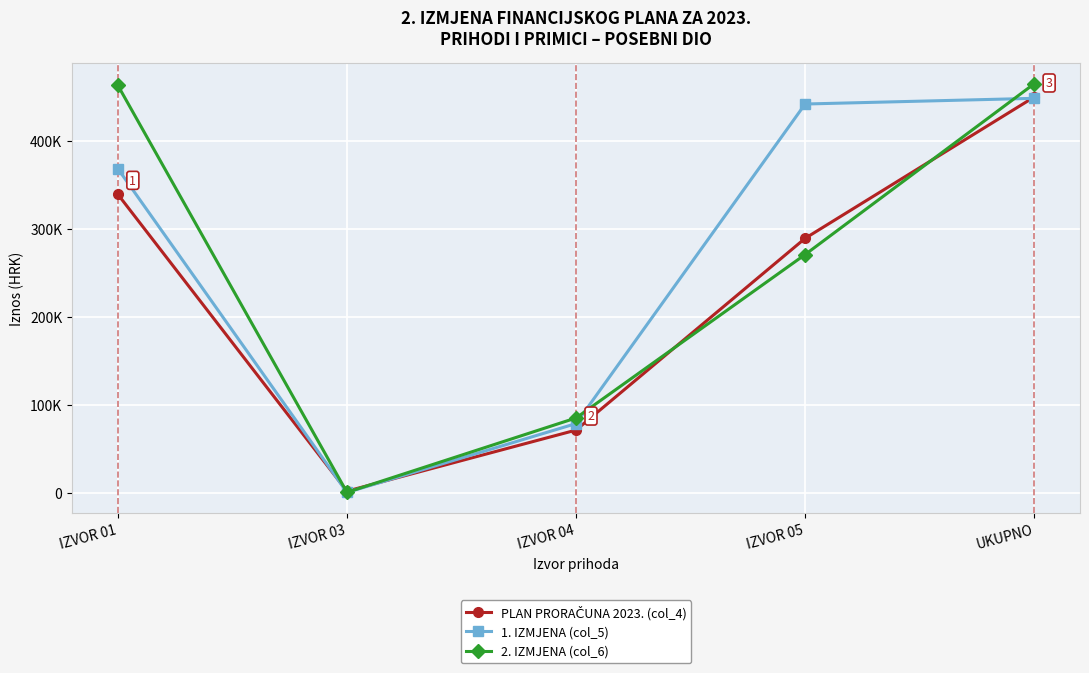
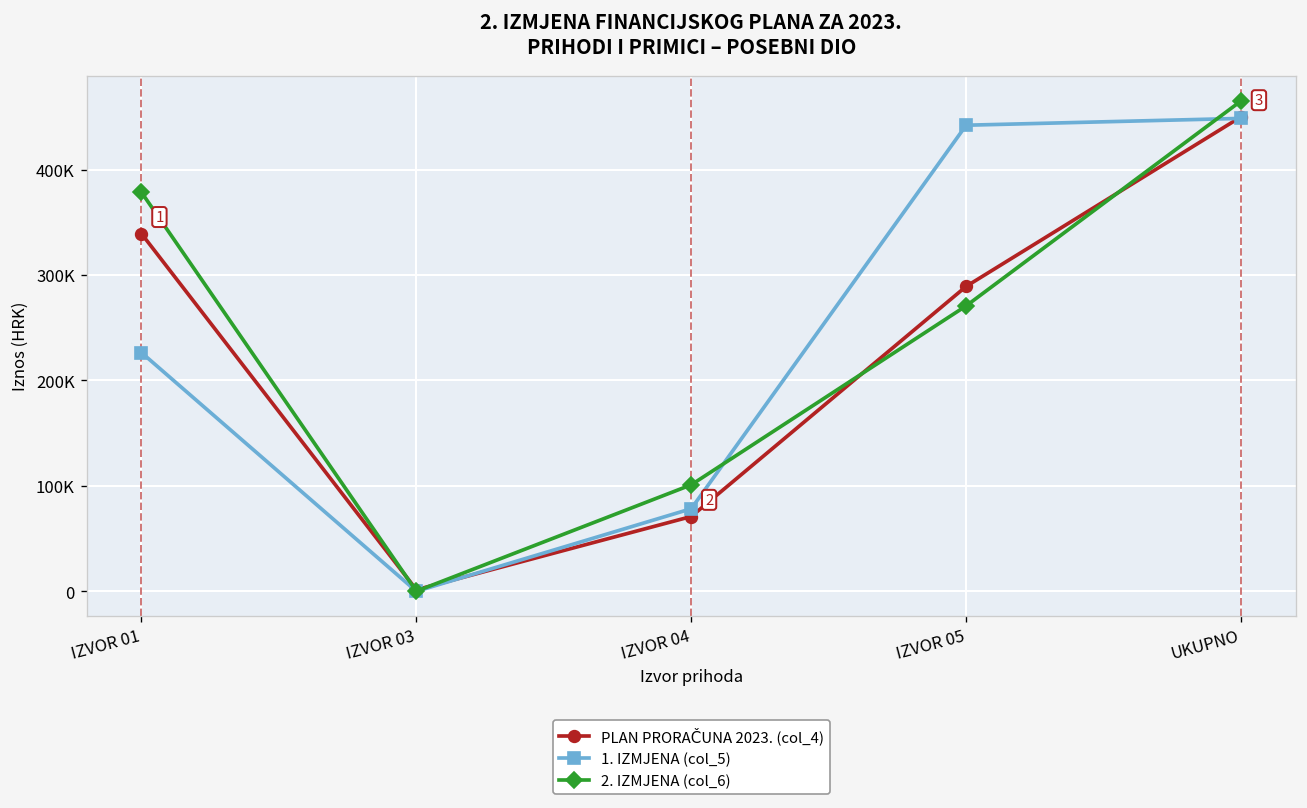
  {
    "PLAN PRORAČUNA 2023. (col_4)": {
      "IZVOR 04": 70000,
      "IZVOR 05": 290000
    },
    "1. IZMJENA (col_5)": {
-     "IZVOR 01": 370000,
+     "IZVOR 01": 230000,
      "IZVOR 05": 440000
    },
    "2. IZMJENA (col_6)": {
-     "IZVOR 01": 460000,
-     "IZVOR 04": 80000,
+     "IZVOR 01": 380000,
+     "IZVOR 04": 100000,
      "IZVOR 05": 270000
    }
  }
